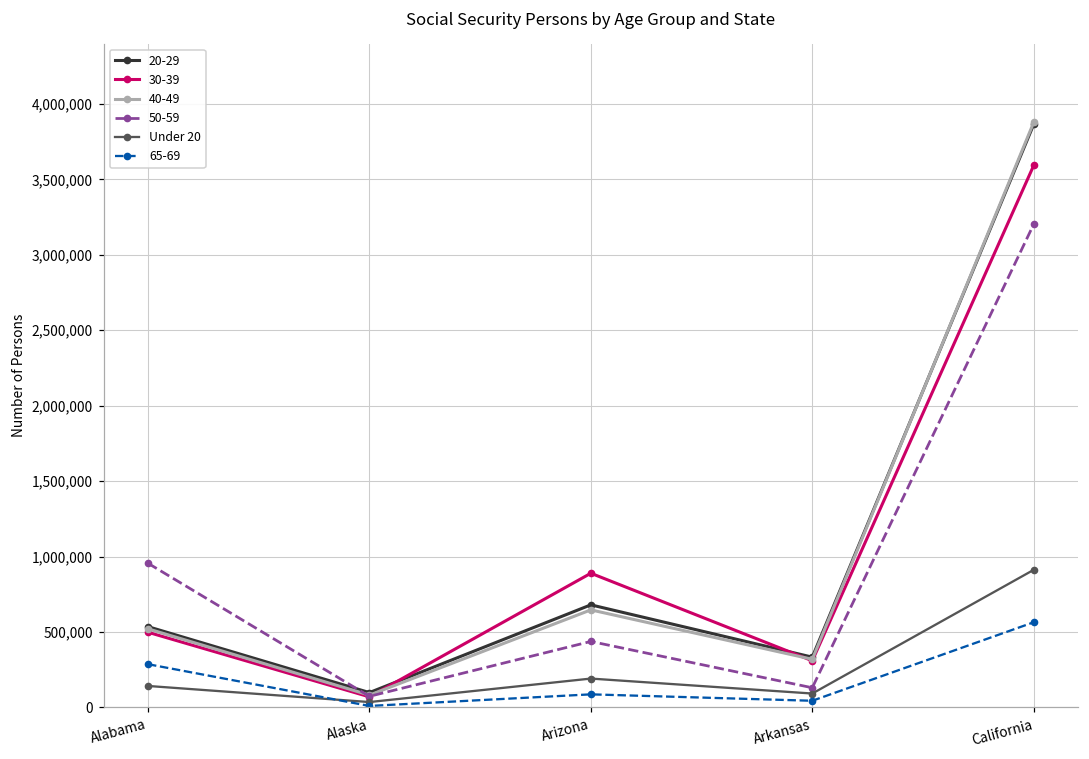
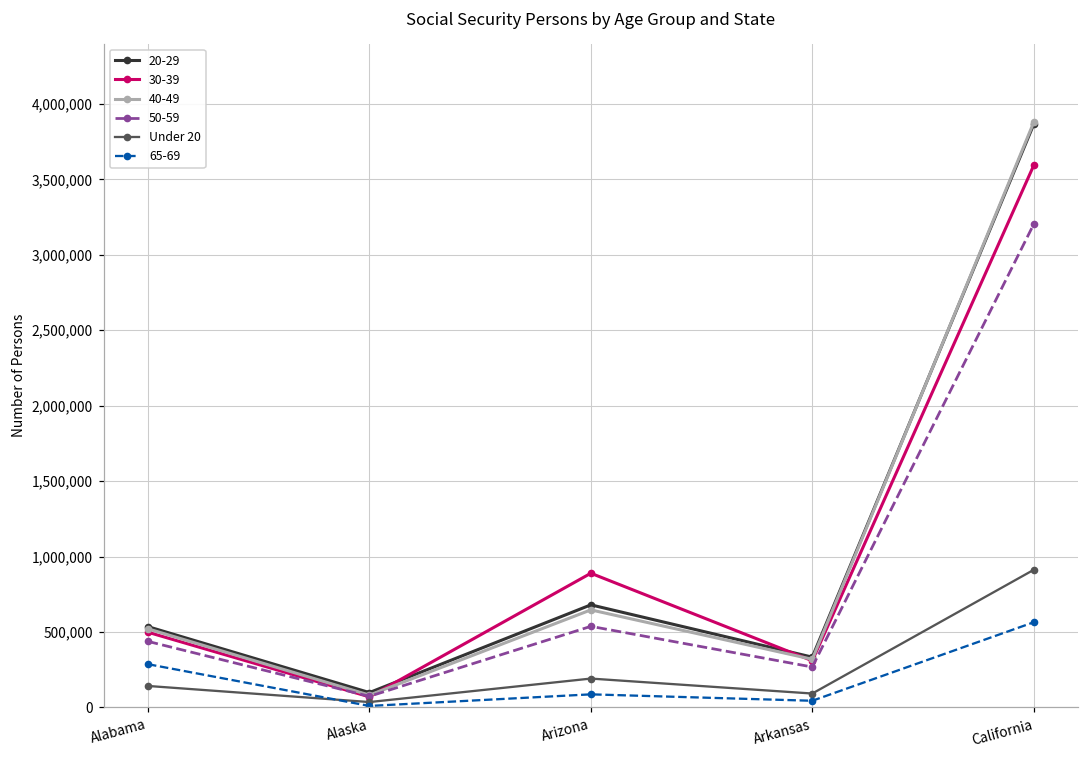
  {
    "30-39": {
      "Alabama": "500,000",
      "Arizona": "890,000",
      "California": "3,590,000"
    },
    "40-49": {
      "Arizona": "650,000"
    },
    "50-59": {
-     "Alabama": "960,000",
-     "Arizona": "440,000",
-     "Arkansas": "130,000",
+     "Alabama": "440,000",
+     "Arizona": "540,000",
+     "Arkansas": "270,000",
      "California": "3,200,000"
    },
    "65-69": {
      "Alabama": "290,000",
      "Alaska": "10,000",
      "Arizona": "90,000",
      "Arkansas": "40,000",
      "California": "560,000"
    }
  }
